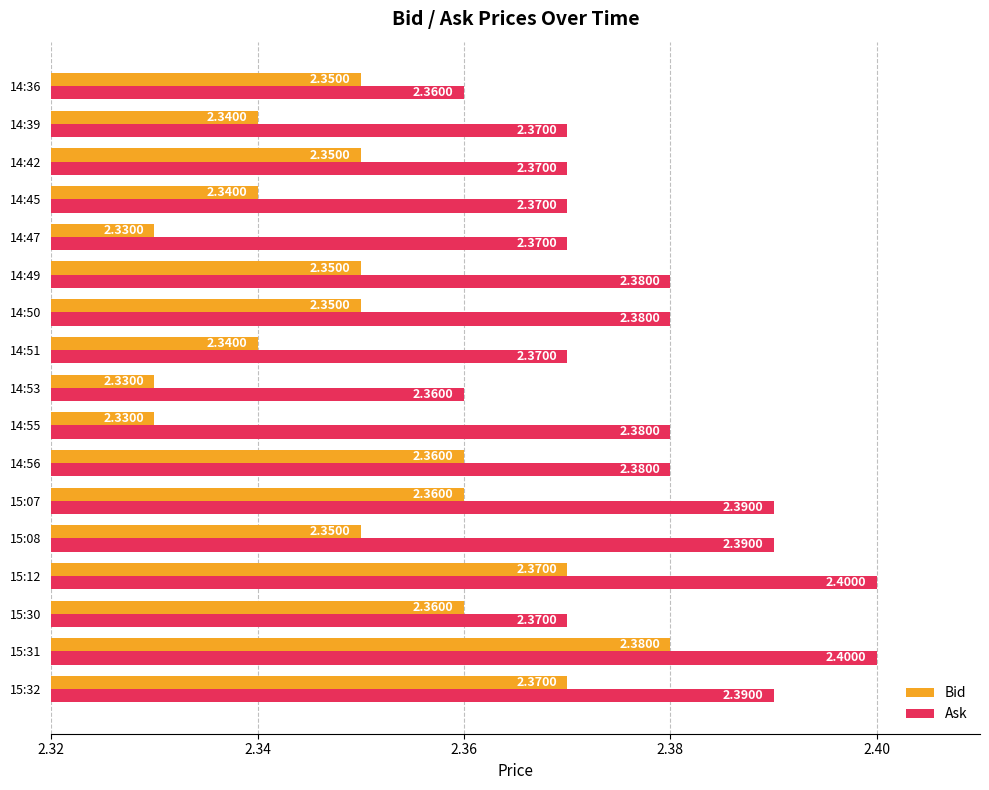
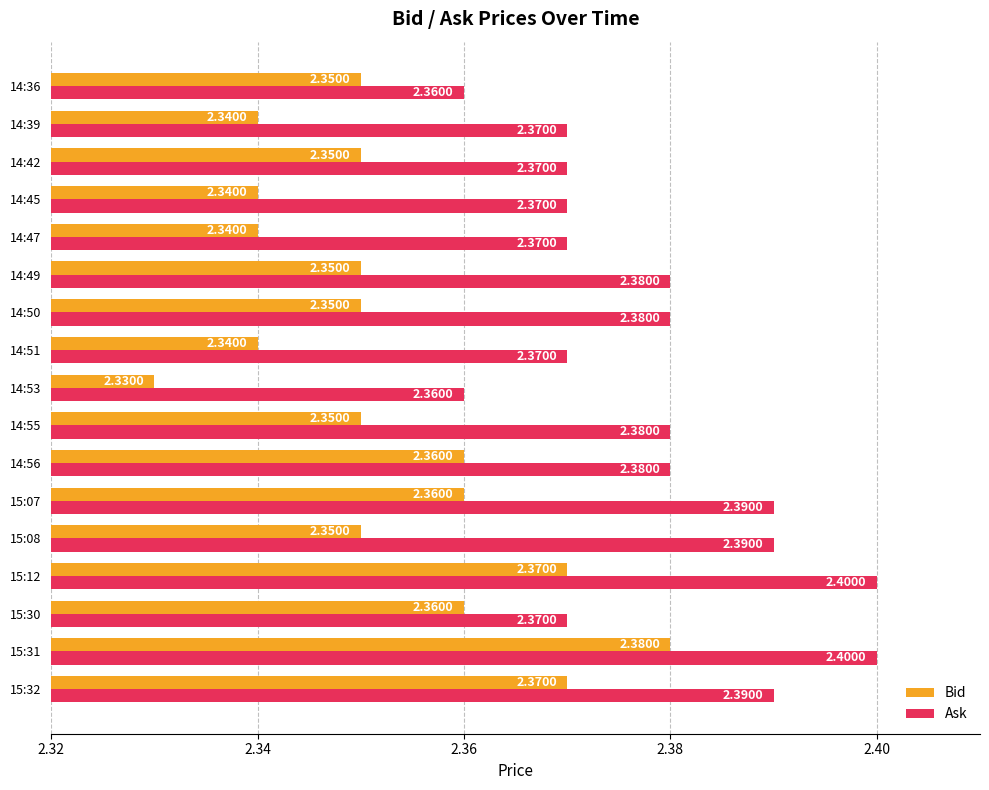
  {
    "Bid": {
      "14:36": 2.3500,
      "14:39": 2.3400,
      "14:42": 2.3500,
      "14:45": 2.3400,
-     "14:47": 2.3300,
+     "14:47": 2.3400,
      "14:49": 2.3500,
      "14:50": 2.3500,
      "14:51": 2.3400,
      "14:53": 2.3300,
-     "14:55": 2.3300,
+     "14:55": 2.3500,
      "14:56": 2.3600,
      "15:07": 2.3600,
      "15:08": 2.3500,
      "15:12": 2.3700,
      "15:30": 2.3600,
      "15:31": 2.3800,
      "15:32": 2.3700
    },
    "Ask": {
      "14:36": 2.3600,
      "14:39": 2.3700,
      "14:42": 2.3700,
      "14:45": 2.3700,
      "14:47": 2.3700,
      "14:49": 2.3800,
      "14:50": 2.3800,
      "14:51": 2.3700,
      "14:53": 2.3600,
      "14:55": 2.3800,
      "14:56": 2.3800,
      "15:07": 2.3900,
      "15:08": 2.3900,
      "15:12": 2.4000,
      "15:30": 2.3700,
      "15:31": 2.4000,
      "15:32": 2.3900
    }
  }
